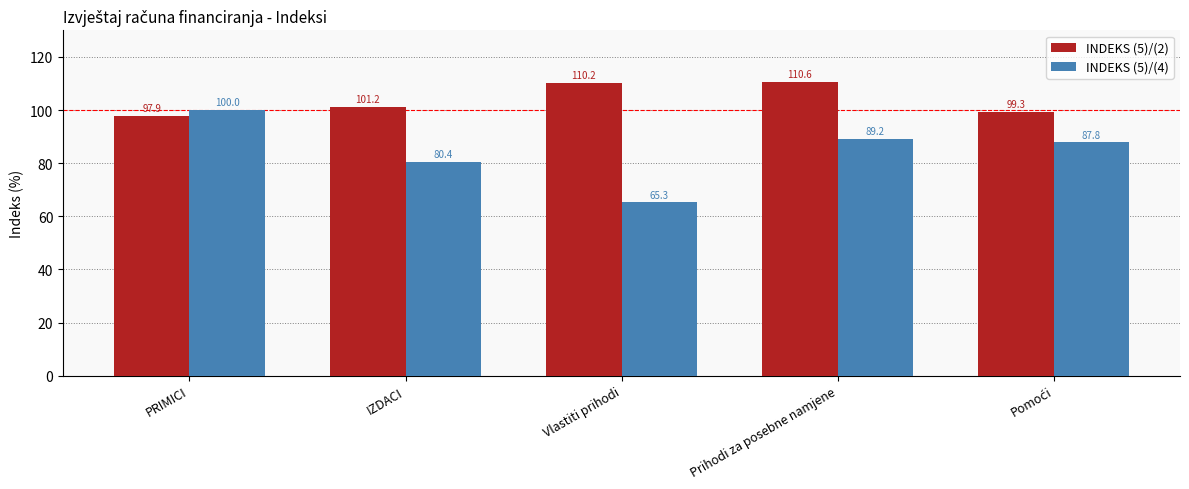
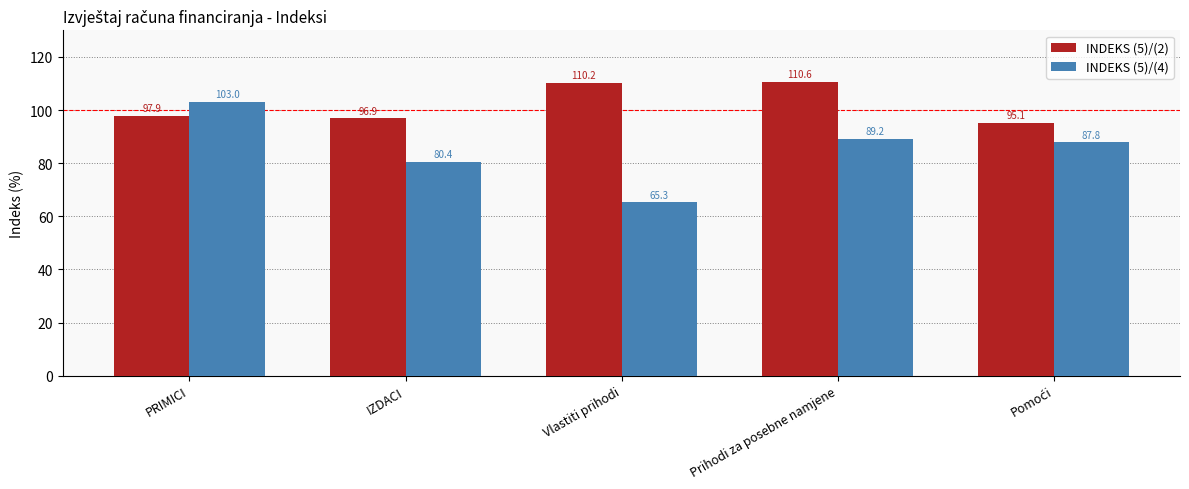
  {
    "INDEKS (5)/(2)": {
      "PRIMICI": 97.9,
-     "IZDACI": 101.2,
+     "IZDACI": 96.9,
      "Vlastiti prihodi": 110.2,
      "Prihodi za posebne namjene": 110.6,
-     "Pomoći": 99.3
+     "Pomoći": 95.1
    },
    "INDEKS (5)/(4)": {
-     "PRIMICI": 100.0,
+     "PRIMICI": 103.0,
      "IZDACI": 80.4,
      "Vlastiti prihodi": 65.3,
      "Prihodi za posebne namjene": 89.2,
      "Pomoći": 87.8
    }
  }
